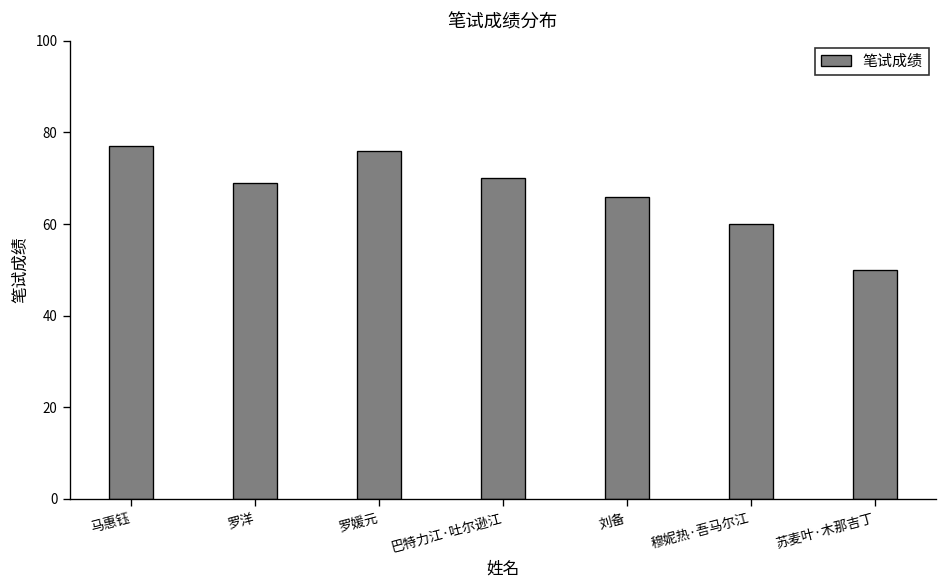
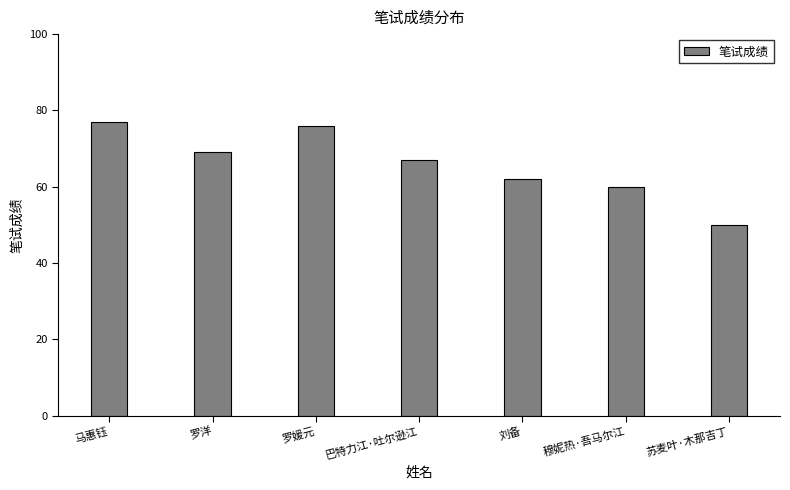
  {
    "马惠钰": 77,
    "罗洋": 69,
    "罗媛元": 76,
-   "巴特力江·吐尔逊江": 70,
-   "刘备": 66,
+   "巴特力江·吐尔逊江": 67,
+   "刘备": 62,
    "穆妮热·吾马尔江": 60,
    "苏麦叶·木那吉丁": 50
  }
